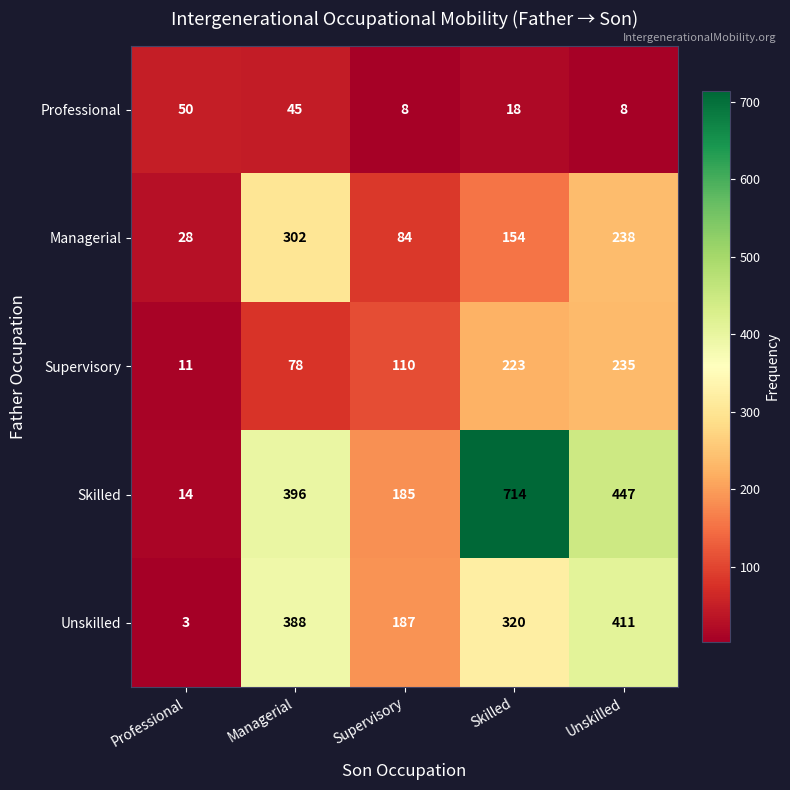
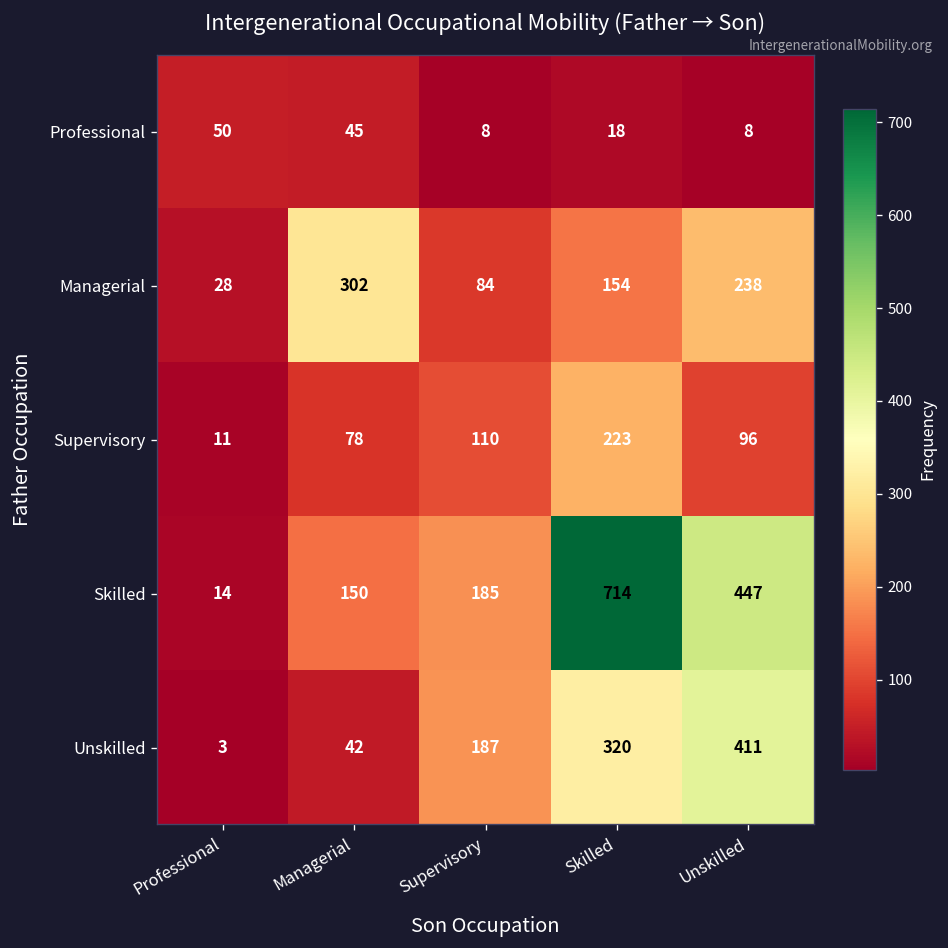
  {
    "Professional": {
      "Professional": 50,
      "Managerial": 45,
      "Supervisory": 8,
      "Skilled": 18,
      "Unskilled": 8
    },
    "Managerial": {
      "Professional": 28,
      "Managerial": 302,
      "Supervisory": 84,
      "Skilled": 154,
      "Unskilled": 238
    },
    "Supervisory": {
      "Professional": 11,
      "Managerial": 78,
      "Supervisory": 110,
      "Skilled": 223,
-     "Unskilled": 235
+     "Unskilled": 96
    },
    "Skilled": {
      "Professional": 14,
-     "Managerial": 396,
+     "Managerial": 150,
      "Supervisory": 185,
      "Skilled": 714,
      "Unskilled": 447
    },
    "Unskilled": {
      "Professional": 3,
-     "Managerial": 388,
+     "Managerial": 42,
      "Supervisory": 187,
      "Skilled": 320,
      "Unskilled": 411
    }
  }
